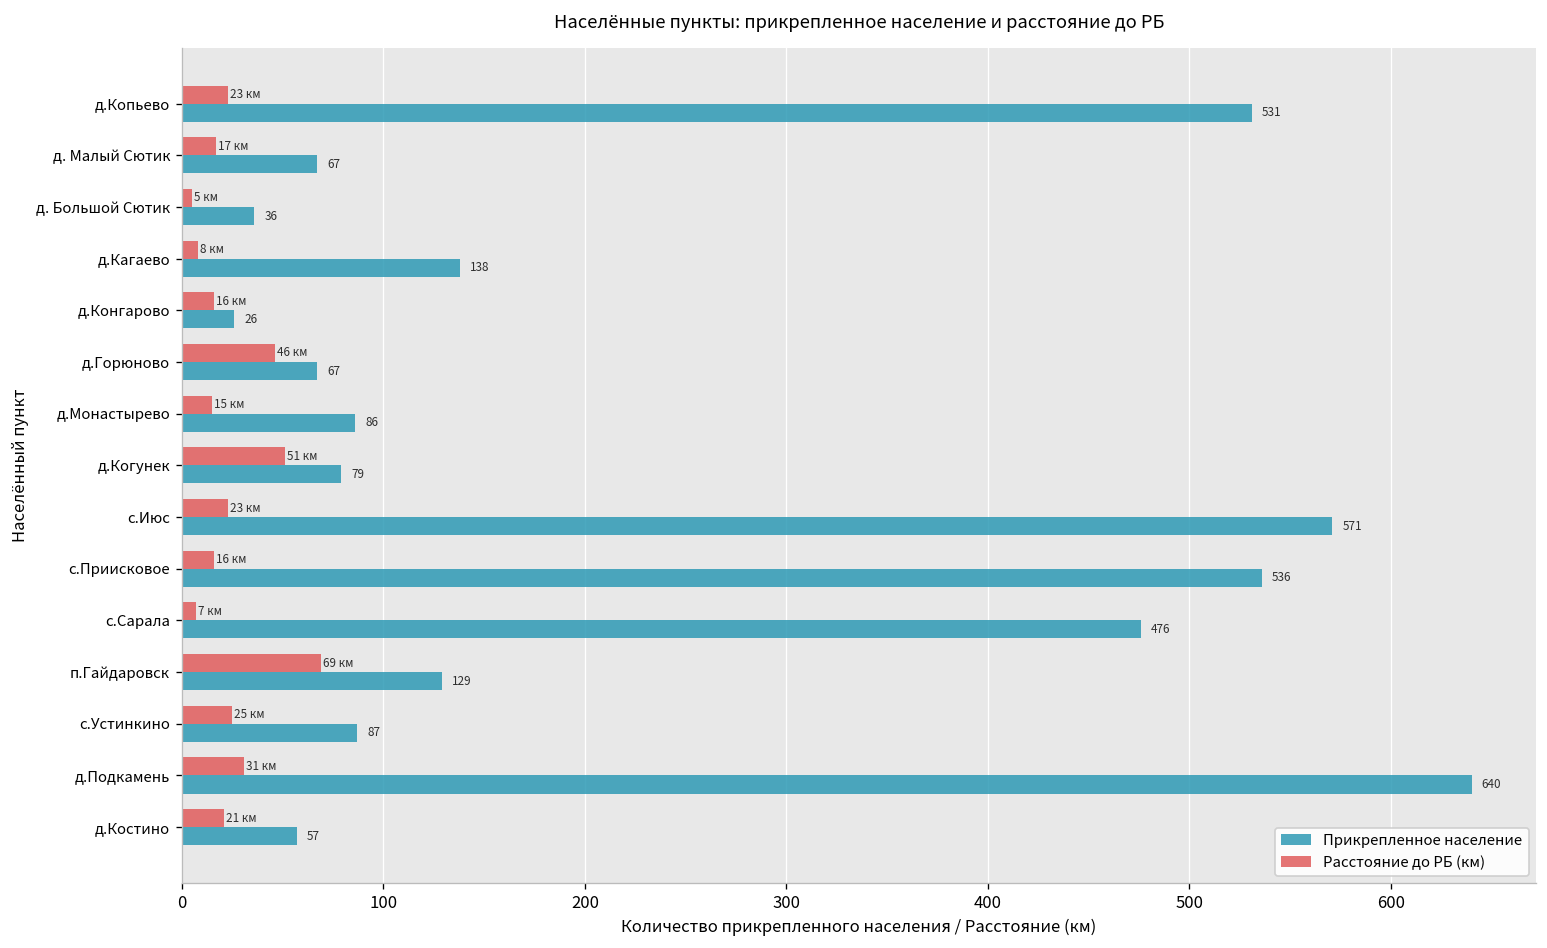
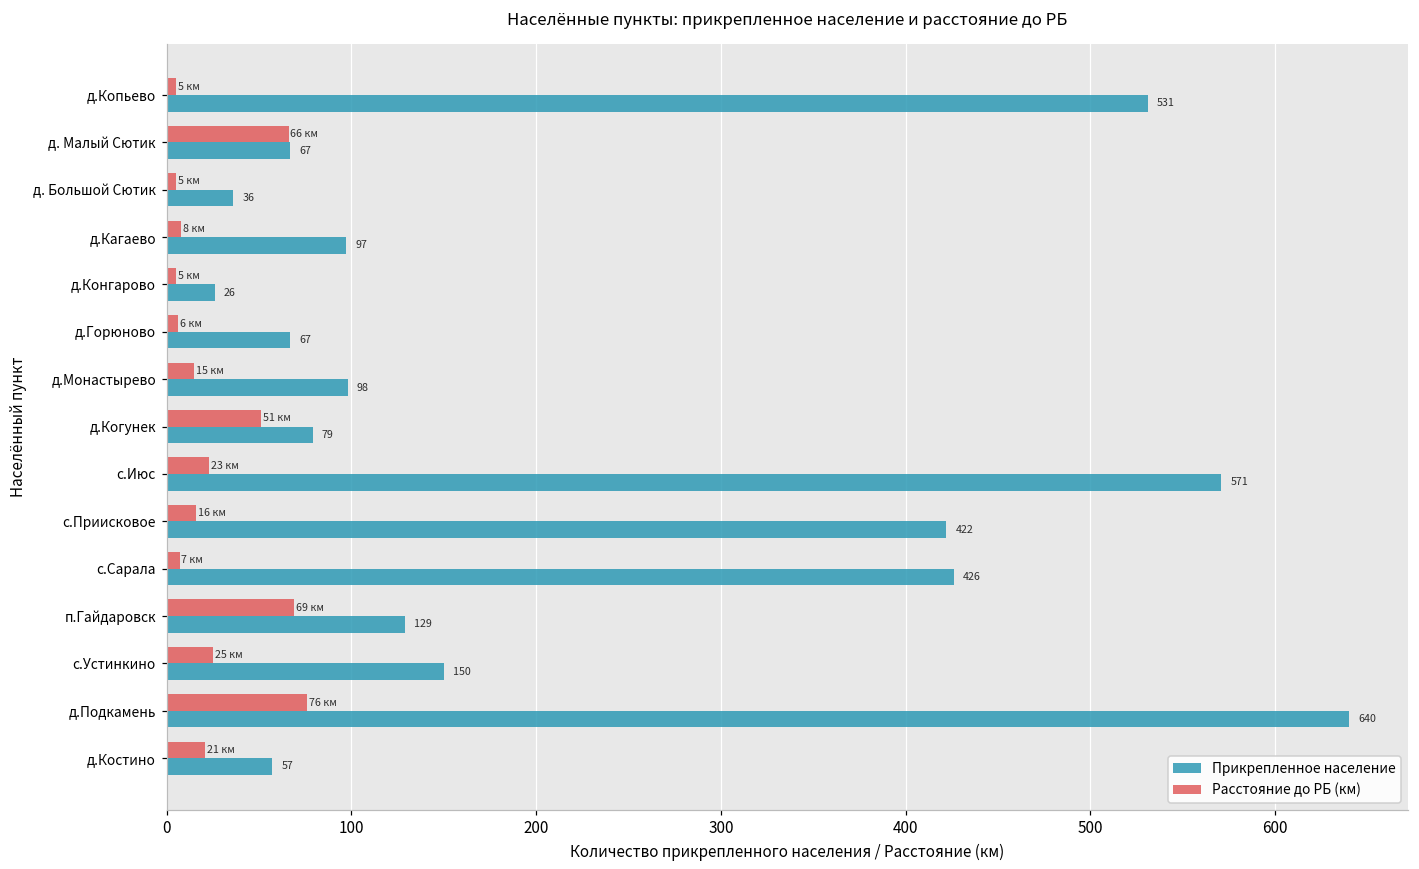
  {
    "Прикрепленное население": {
      "д.Копьево": 531,
      "д. Малый Сютик": 67,
      "д. Большой Сютик": 36,
-     "д.Кагаево": 138,
+     "д.Кагаево": 97,
      "д.Конгарово": 26,
      "д.Горюново": 67,
-     "д.Монастырево": 86,
+     "д.Монастырево": 98,
      "д.Когунек": 79,
      "с.Июс": 571,
-     "с.Приисковое": 536,
-     "с.Сарала": 476,
+     "с.Приисковое": 422,
+     "с.Сарала": 426,
      "п.Гайдаровск": 129,
-     "с.Устинкино": 87,
+     "с.Устинкино": 150,
      "д.Подкамень": 640,
      "д.Костино": 57
    },
    "Расстояние до РБ (км)": {
-     "д.Копьево": 23,
-     "д. Малый Сютик": 17,
+     "д.Копьево": 5,
+     "д. Малый Сютик": 66,
      "д. Большой Сютик": 5,
      "д.Кагаево": 8,
-     "д.Конгарово": 16,
-     "д.Горюново": 46,
+     "д.Конгарово": 5,
+     "д.Горюново": 6,
      "д.Монастырево": 15,
      "д.Когунек": 51,
      "с.Июс": 23,
      "с.Приисковое": 16,
      "с.Сарала": 7,
      "п.Гайдаровск": 69,
      "с.Устинкино": 25,
-     "д.Подкамень": 31,
+     "д.Подкамень": 76,
      "д.Костино": 21
    }
  }
